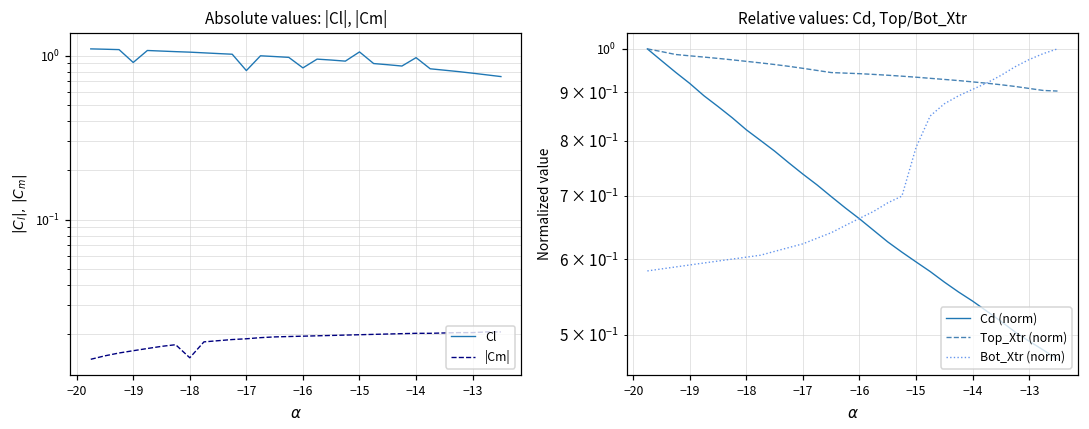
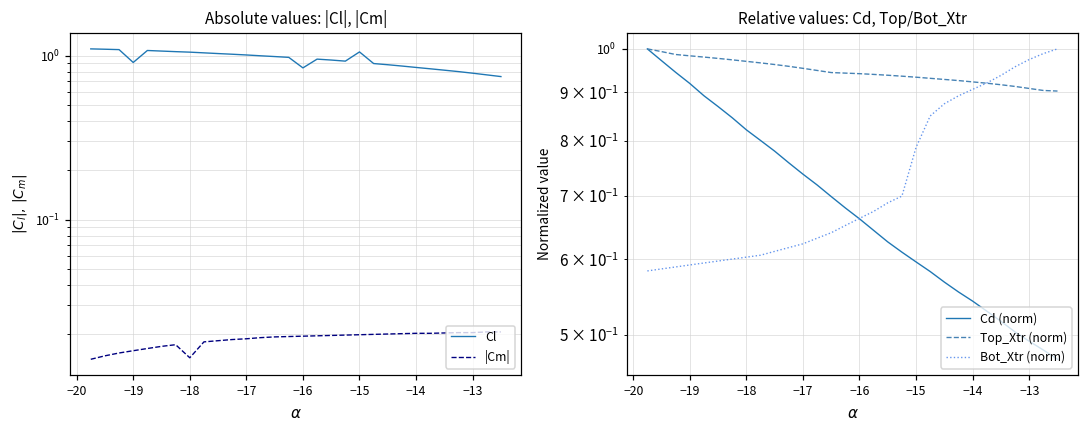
  {
    "Absolute values: |Cl|, |Cm|": {
      "Cl": {
        "−19": 0.9,
        "−18": 1.1,
-       "−17": 0.8,
+       "−17": 1.0,
        "−16": 0.8,
        "−15": 1.1,
-       "−14": 1.0,
+       "−14": 0.8,
        "−13": 0.8
      },
      "|Cm|": {
        "−19": 0.016,
        "−18": 0.014,
        "−17": 0.019,
        "−16": 0.020,
        "−15": 0.020,
        "−14": 0.020
      }
    }
  }
